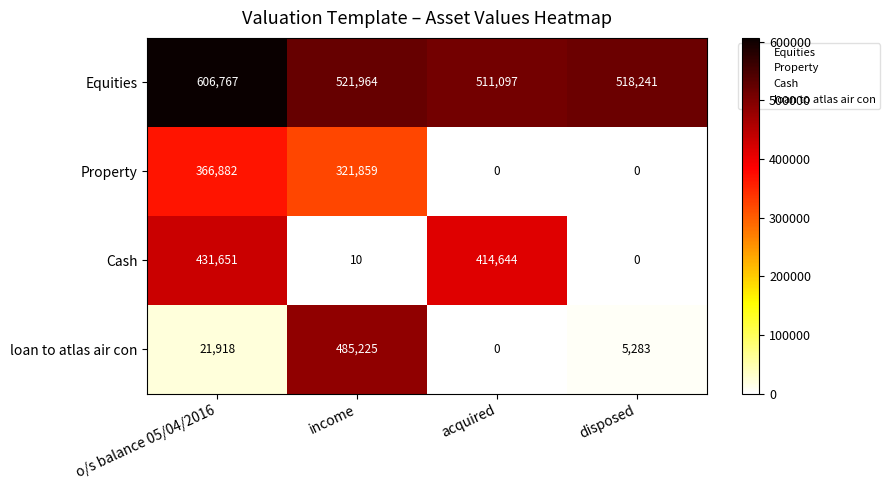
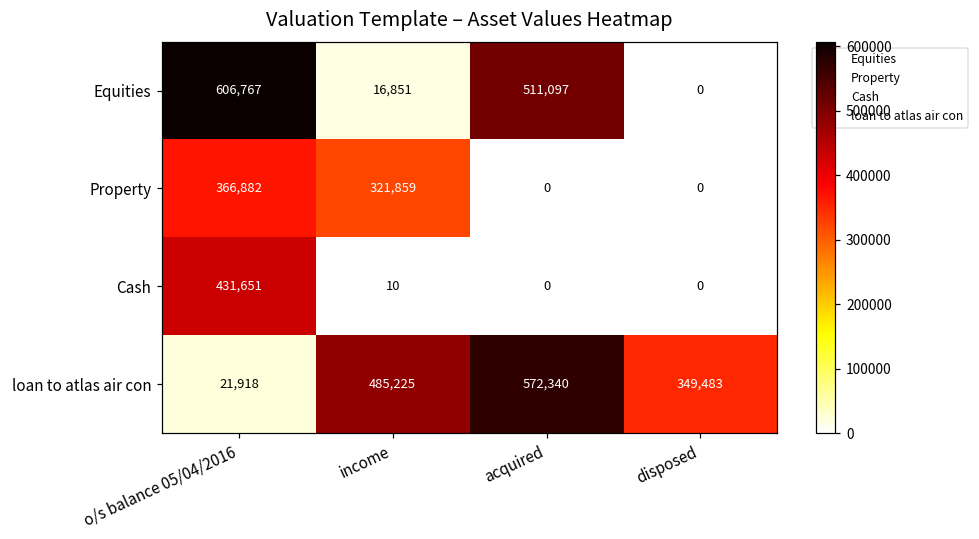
  {
    "Equities": {
      "o/s balance 05/04/2016": "606,767",
-     "income": "521,964",
+     "income": "16,851",
      "acquired": "511,097",
-     "disposed": "518,241"
+     "disposed": "0"
    },
    "Property": {
      "o/s balance 05/04/2016": "366,882",
      "income": "321,859",
      "acquired": "0",
      "disposed": "0"
    },
    "Cash": {
      "o/s balance 05/04/2016": "431,651",
      "income": "10",
-     "acquired": "414,644",
+     "acquired": "0",
      "disposed": "0"
    },
    "loan to atlas air con": {
      "o/s balance 05/04/2016": "21,918",
      "income": "485,225",
-     "acquired": "0",
-     "disposed": "5,283"
+     "acquired": "572,340",
+     "disposed": "349,483"
    }
  }
